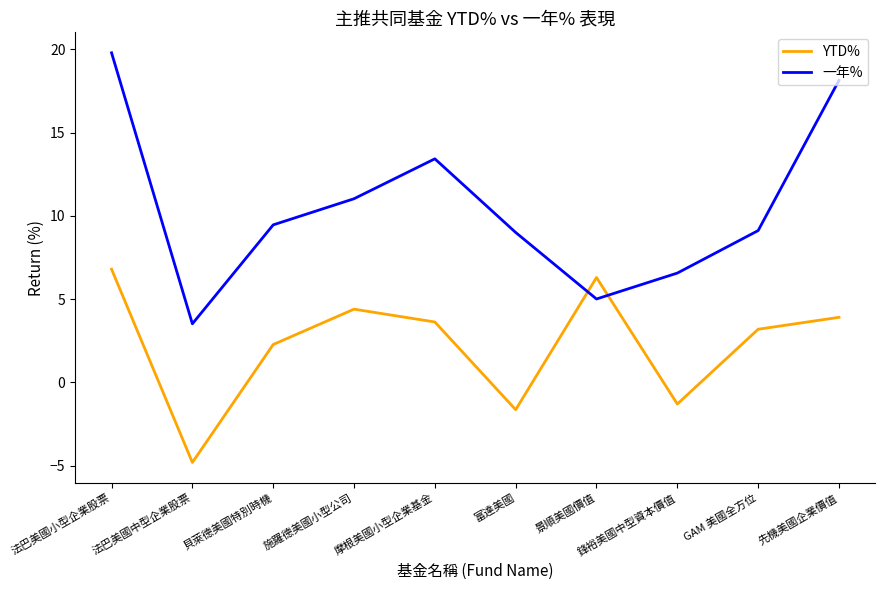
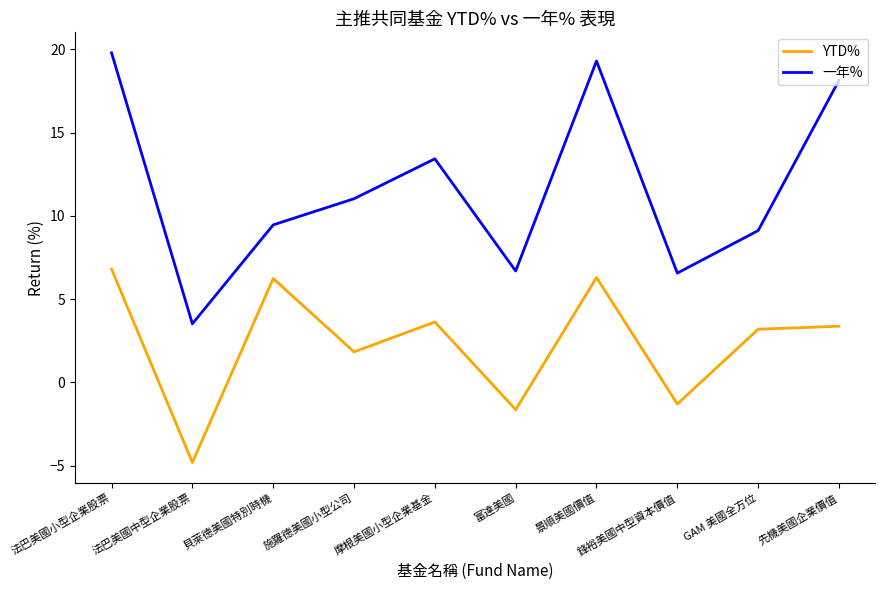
  {
    "YTD%": {
      "法巴美國小型企業股票": 6.8,
      "法巴美國中型企業股票": -4.8,
-     "貝萊德美國特別時機": 2.3,
-     "施羅德美國小型公司": 4.4,
+     "貝萊德美國特別時機": 6.2,
+     "施羅德美國小型公司": 1.8,
      "摩根美國小型企業基金": 3.6,
      "富達美國": -1.6,
      "景順美國價值": 6.3,
      "鋒裕美國中型資本價值": -1.3,
      "GAM 美國全方位": 3.2,
-     "先機美國企業價值": 3.9
+     "先機美國企業價值": 3.4
    },
    "一年%": {
      "法巴美國小型企業股票": 19.8,
      "法巴美國中型企業股票": 3.5,
      "貝萊德美國特別時機": 9.5,
      "施羅德美國小型公司": 11.0,
      "摩根美國小型企業基金": 13.4,
-     "富達美國": 9.0,
-     "景順美國價值": 5.0,
+     "富達美國": 6.7,
+     "景順美國價值": 19.3,
      "鋒裕美國中型資本價值": 6.6,
      "GAM 美國全方位": 9.1
    }
  }
